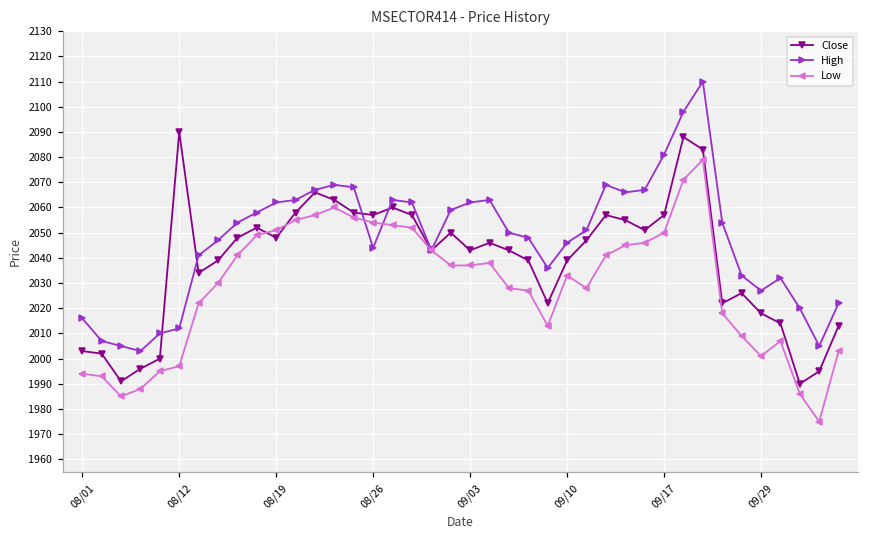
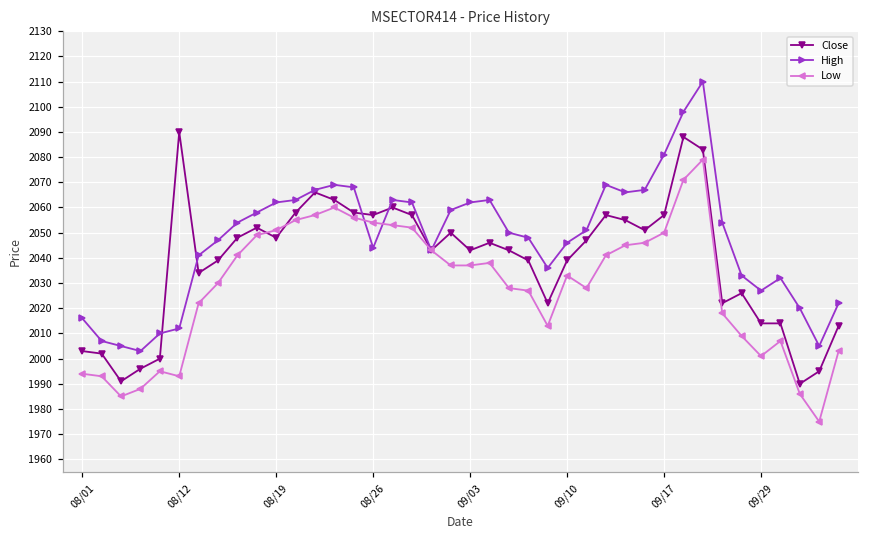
  {
    "Close": {
      "08/01": 2003,
      "08/12": 2090,
      "08/19": 2048,
      "08/26": 2057,
      "09/03": 2043,
      "09/10": 2039,
      "09/17": 2057,
-     "09/29": 2018
+     "09/29": 2014
    },
    "High": {
      "08/01": 2016,
      "08/12": 2012,
      "08/19": 2062,
      "08/26": 2044,
      "09/03": 2062,
      "09/10": 2046,
      "09/17": 2081,
      "09/29": 2027
    },
    "Low": {
      "08/01": 1994,
-     "08/12": 1997,
+     "08/12": 1993,
      "08/19": 2051,
      "08/26": 2054,
      "09/03": 2037,
      "09/10": 2033,
      "09/17": 2050,
      "09/29": 2001
    }
  }
